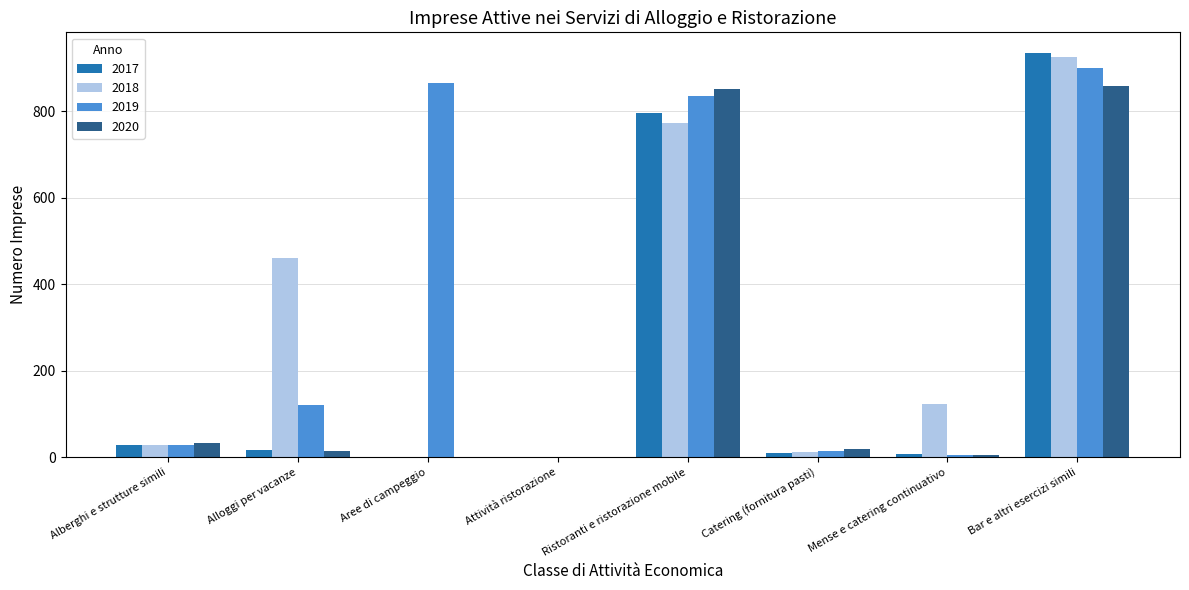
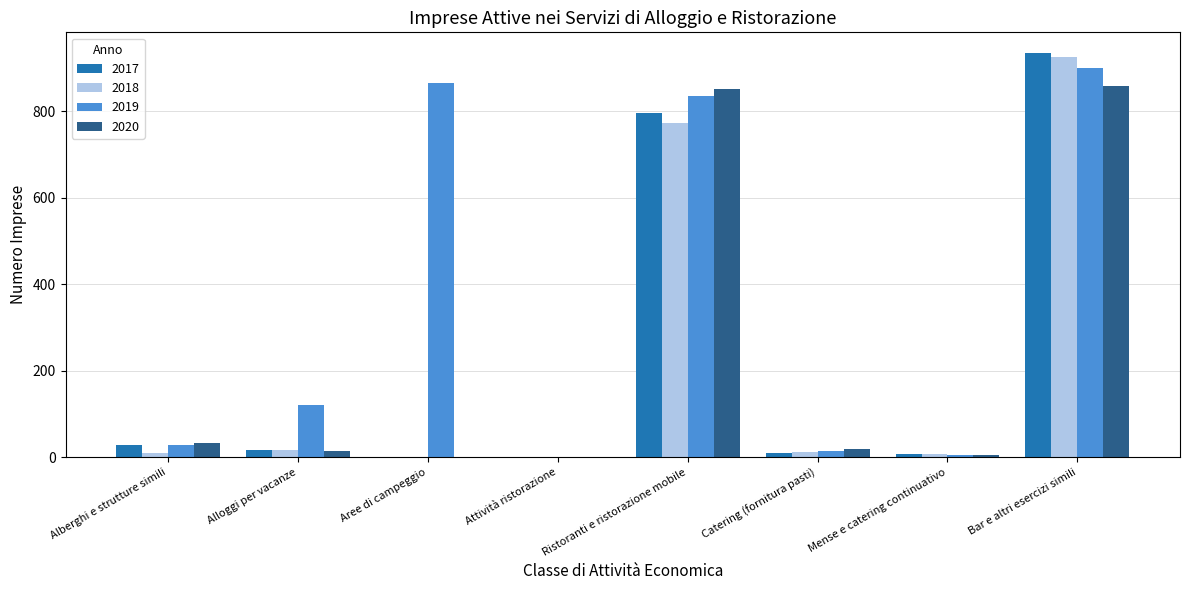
  {
    "2018": {
-     "Alberghi e strutture simili": 30,
-     "Alloggi per vacanze": 460,
+     "Alberghi e strutture simili": 10,
+     "Alloggi per vacanze": 20,
      "Aree di campeggio": 0,
      "Ristoranti e ristorazione mobile": 770,
      "Catering (fornitura pasti)": 10,
-     "Mense e catering continuativo": 120,
+     "Mense e catering continuativo": 10,
      "Bar e altri esercizi simili": 930
    },
    "2019": {
      "Alberghi e strutture simili": 30,
      "Alloggi per vacanze": 120,
      "Aree di campeggio": 870,
      "Ristoranti e ristorazione mobile": 840,
      "Catering (fornitura pasti)": 20,
      "Mense e catering continuativo": 10,
      "Bar e altri esercizi simili": 900
    }
  }
